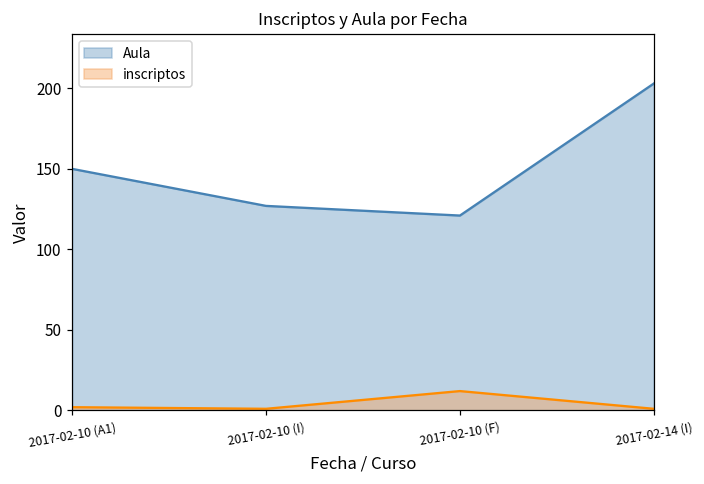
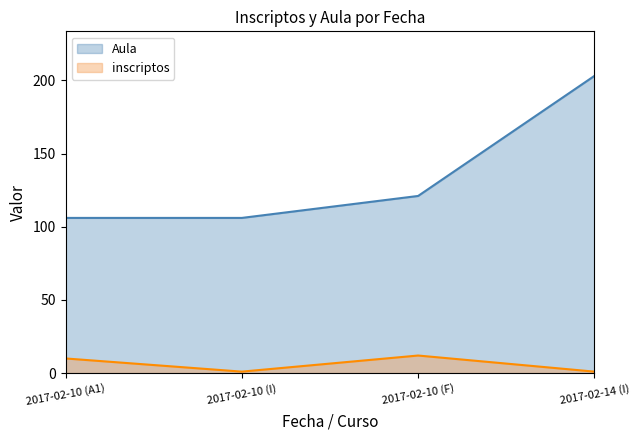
  {
    "Aula": {
-     "2017-02-10 (A1)": 150,
-     "2017-02-10 (I)": 127,
+     "2017-02-10 (A1)": 106,
+     "2017-02-10 (I)": 106,
      "2017-02-10 (F)": 121,
      "2017-02-14 (I)": 203
    },
    "inscriptos": {
-     "2017-02-10 (A1)": 2,
+     "2017-02-10 (A1)": 10,
      "2017-02-10 (I)": 1,
      "2017-02-10 (F)": 12,
      "2017-02-14 (I)": 1
    }
  }
